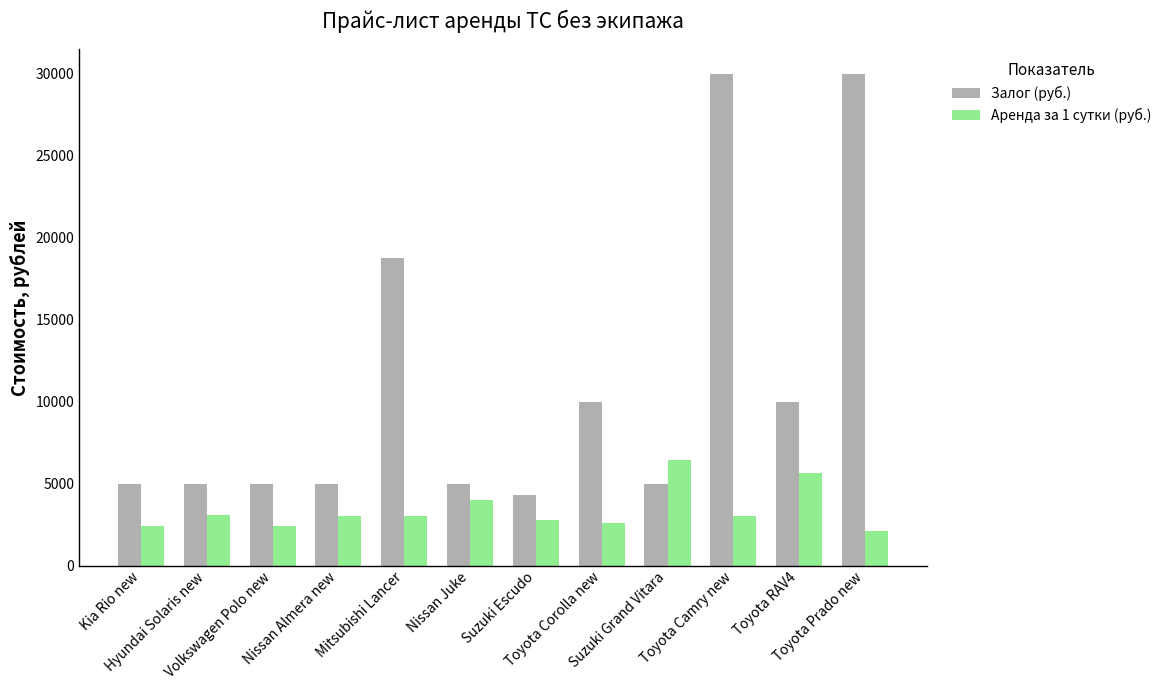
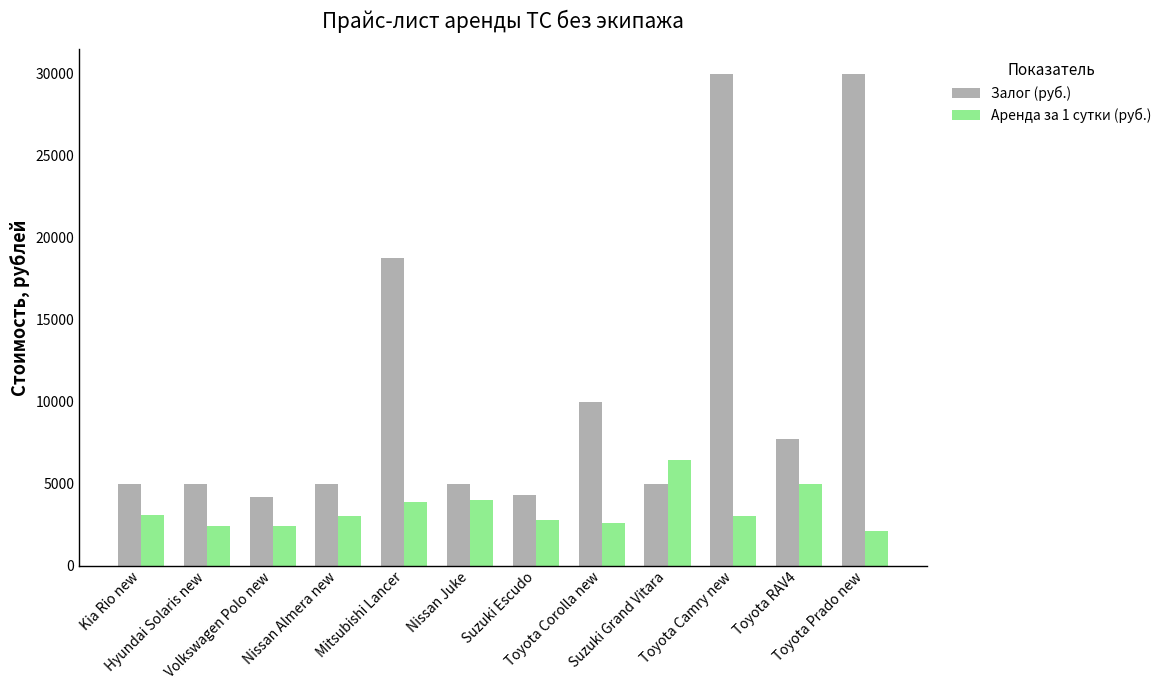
  {
    "Залог (руб.)": {
      "Kia Rio new": 5000,
      "Hyundai Solaris new": 5000,
-     "Volkswagen Polo new": 5000,
+     "Volkswagen Polo new": 4200,
      "Nissan Almera new": 5000,
      "Mitsubishi Lancer": 18800,
      "Nissan Juke": 5000,
      "Suzuki Escudo": 4300,
      "Toyota Corolla new": 10000,
      "Suzuki Grand Vitara": 5000,
      "Toyota Camry new": 30000,
-     "Toyota RAV4": 10000,
+     "Toyota RAV4": 7700,
      "Toyota Prado new": 30000
    },
    "Аренда за 1 сутки (руб.)": {
-     "Kia Rio new": 2400,
-     "Hyundai Solaris new": 3100,
+     "Kia Rio new": 3100,
+     "Hyundai Solaris new": 2400,
      "Volkswagen Polo new": 2400,
      "Nissan Almera new": 3000,
-     "Mitsubishi Lancer": 3000,
+     "Mitsubishi Lancer": 3900,
      "Nissan Juke": 4000,
      "Suzuki Escudo": 2800,
      "Toyota Corolla new": 2600,
      "Suzuki Grand Vitara": 6500,
      "Toyota Camry new": 3000,
-     "Toyota RAV4": 5600,
+     "Toyota RAV4": 5000,
      "Toyota Prado new": 2100
    }
  }
